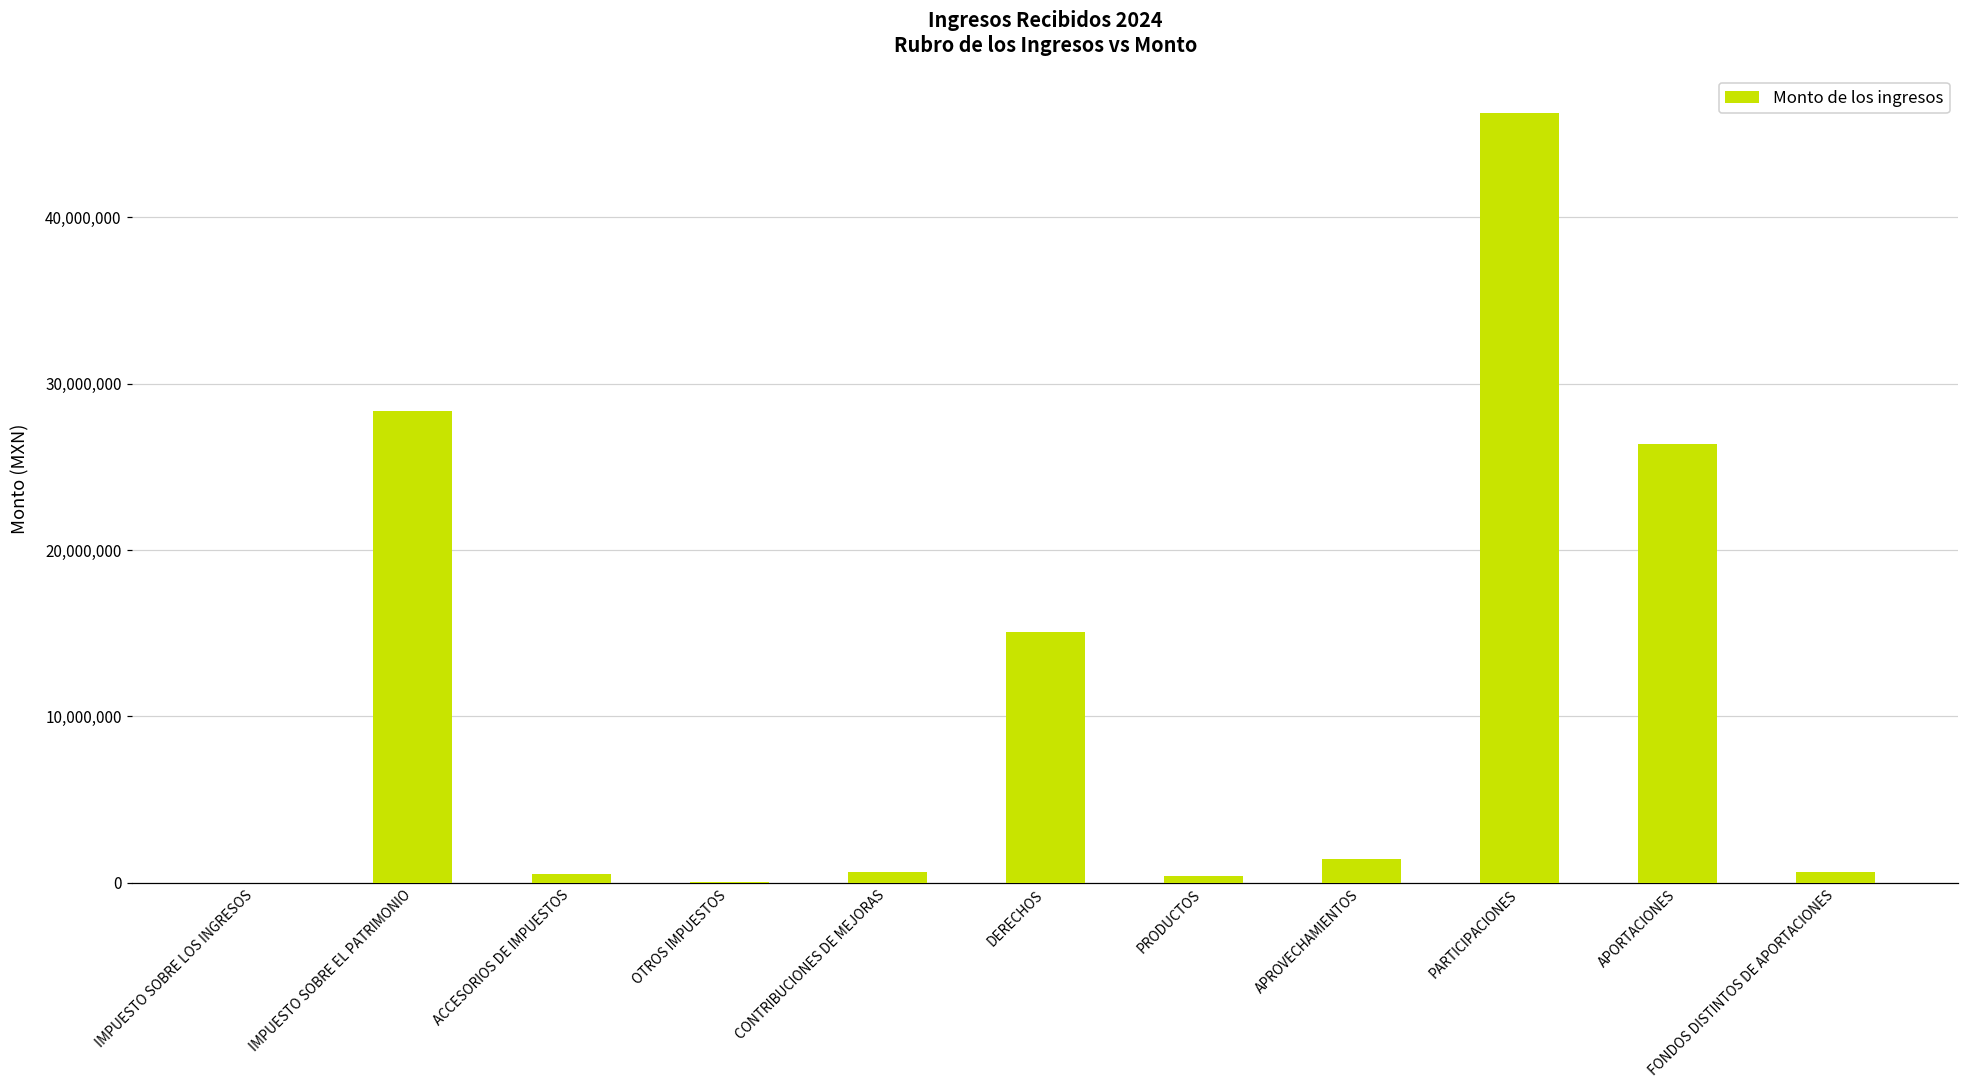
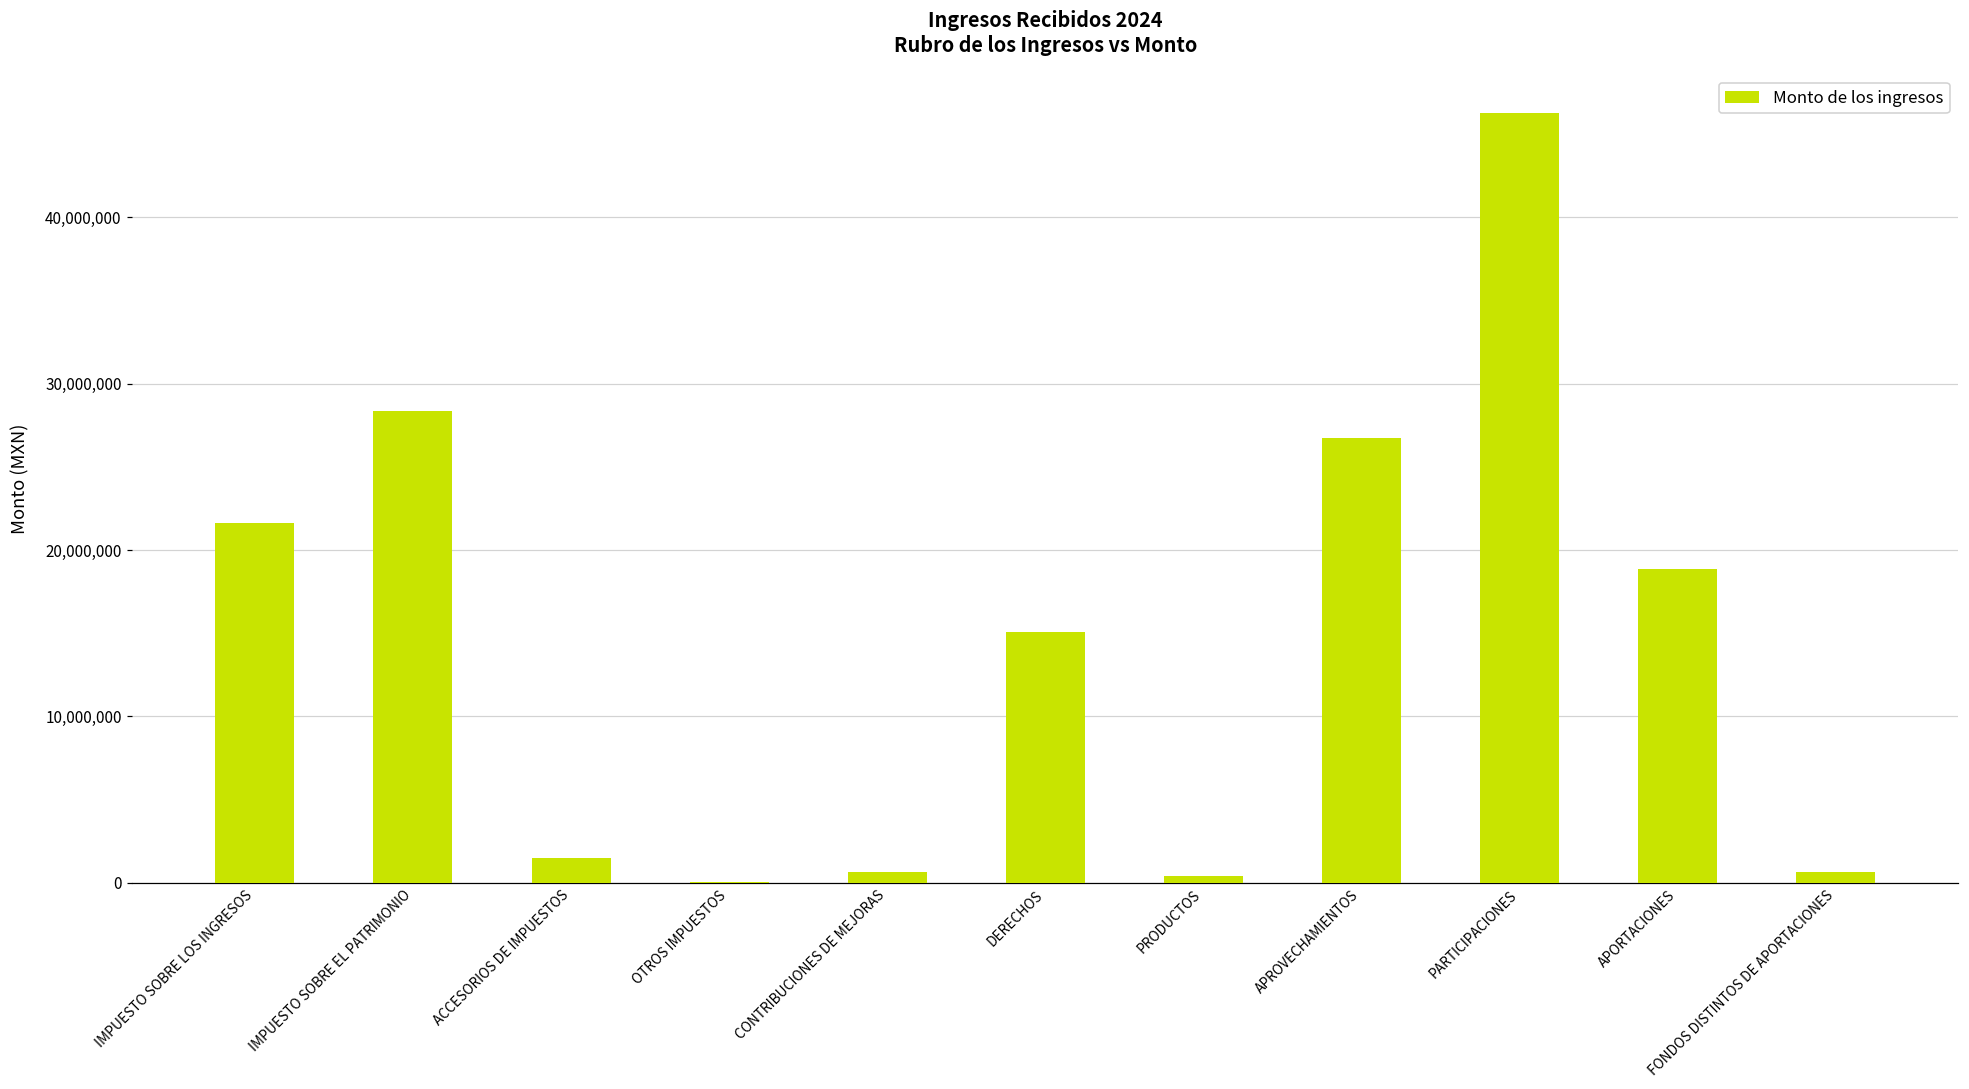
  {
-   "IMPUESTO SOBRE LOS INGRESOS": "0",
+   "IMPUESTO SOBRE LOS INGRESOS": "21,600,000",
    "IMPUESTO SOBRE EL PATRIMONIO": "28,400,000",
-   "ACCESORIOS DE IMPUESTOS": "500,000",
+   "ACCESORIOS DE IMPUESTOS": "1,500,000",
    "CONTRIBUCIONES DE MEJORAS": "700,000",
    "DERECHOS": "15,100,000",
    "PRODUCTOS": "400,000",
-   "APROVECHAMIENTOS": "1,500,000",
+   "APROVECHAMIENTOS": "26,700,000",
    "PARTICIPACIONES": "46,200,000",
-   "APORTACIONES": "26,300,000",
+   "APORTACIONES": "18,900,000",
    "FONDOS DISTINTOS DE APORTACIONES": "700,000"
  }
